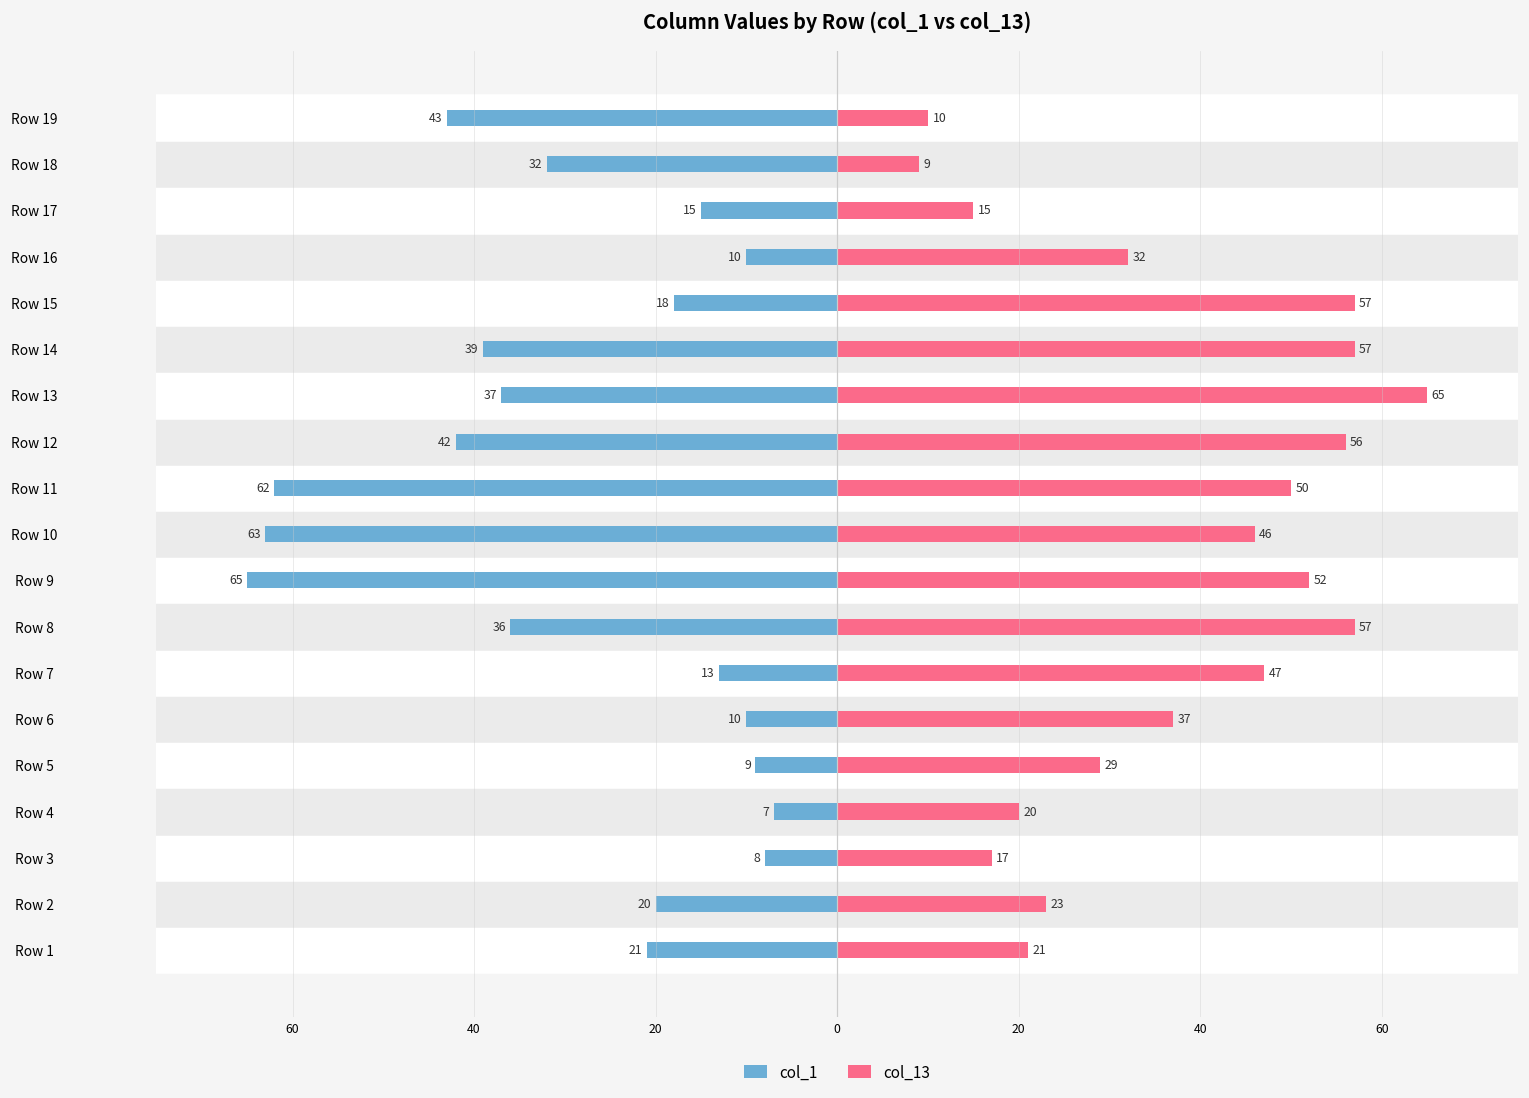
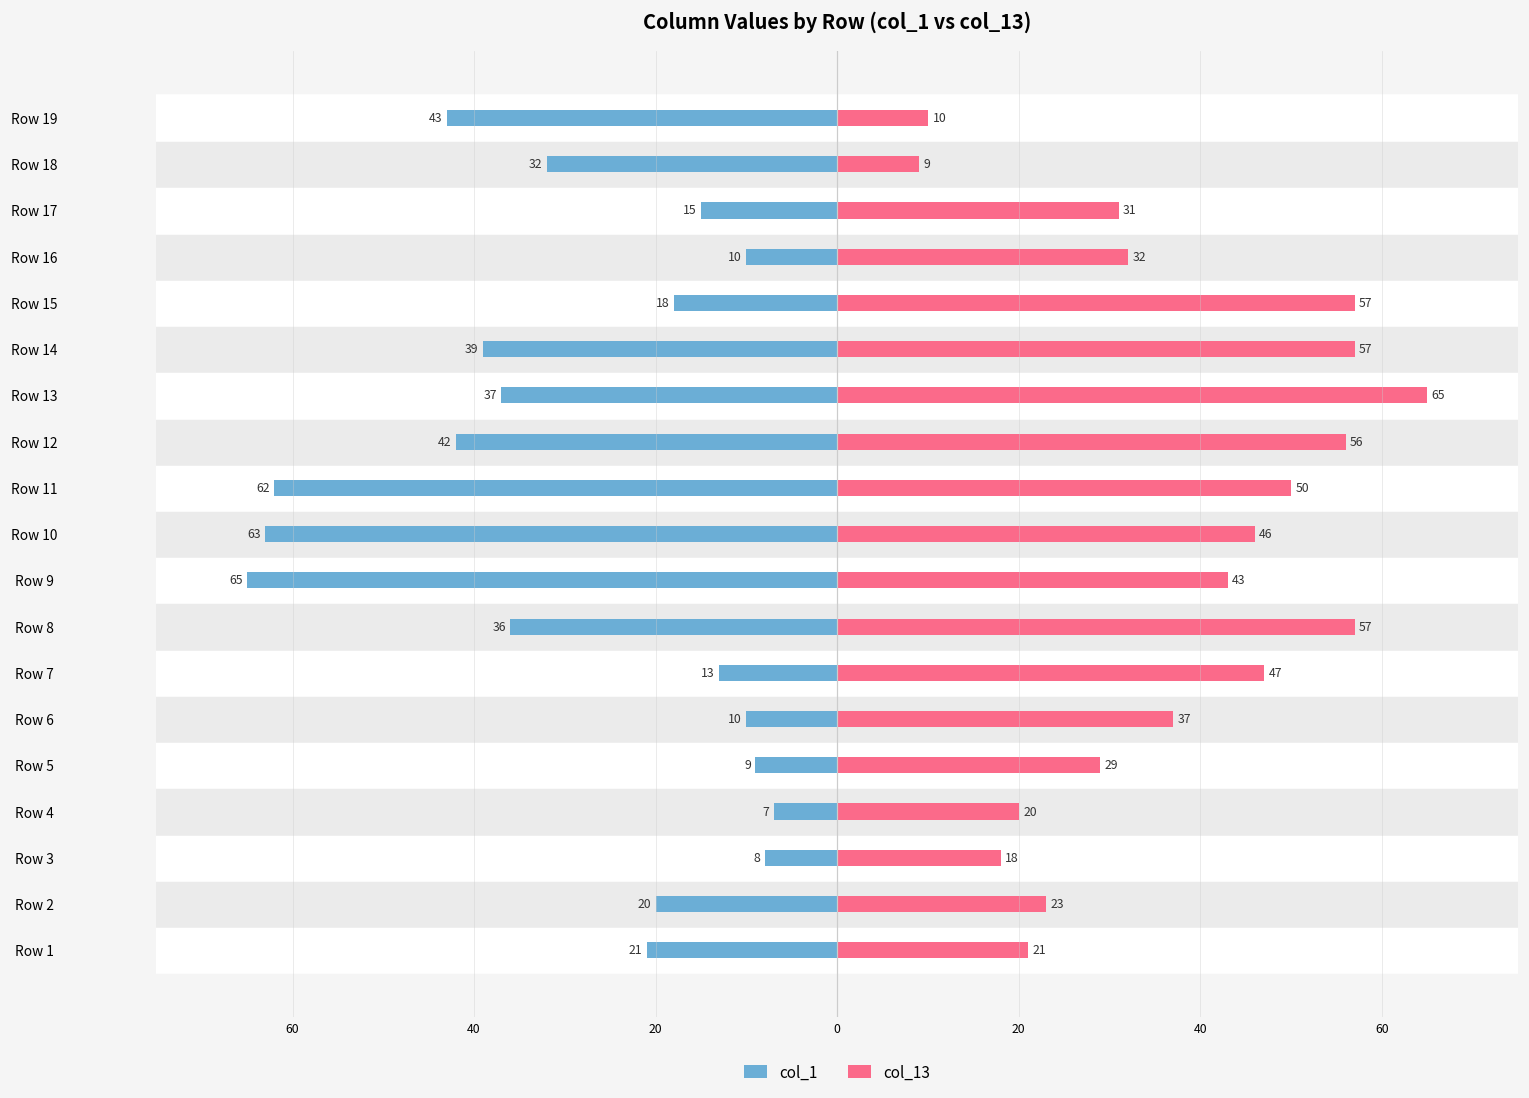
  {
    "col_13": {
      "Row 19": 10,
      "Row 18": 9,
-     "Row 17": 15,
+     "Row 17": 31,
      "Row 16": 32,
      "Row 15": 57,
      "Row 14": 57,
      "Row 13": 65,
      "Row 12": 56,
      "Row 11": 50,
      "Row 10": 46,
-     "Row 9": 52,
+     "Row 9": 43,
      "Row 8": 57,
      "Row 7": 47,
      "Row 6": 37,
      "Row 5": 29,
      "Row 4": 20,
-     "Row 3": 17,
+     "Row 3": 18,
      "Row 2": 23,
      "Row 1": 21
    }
  }
